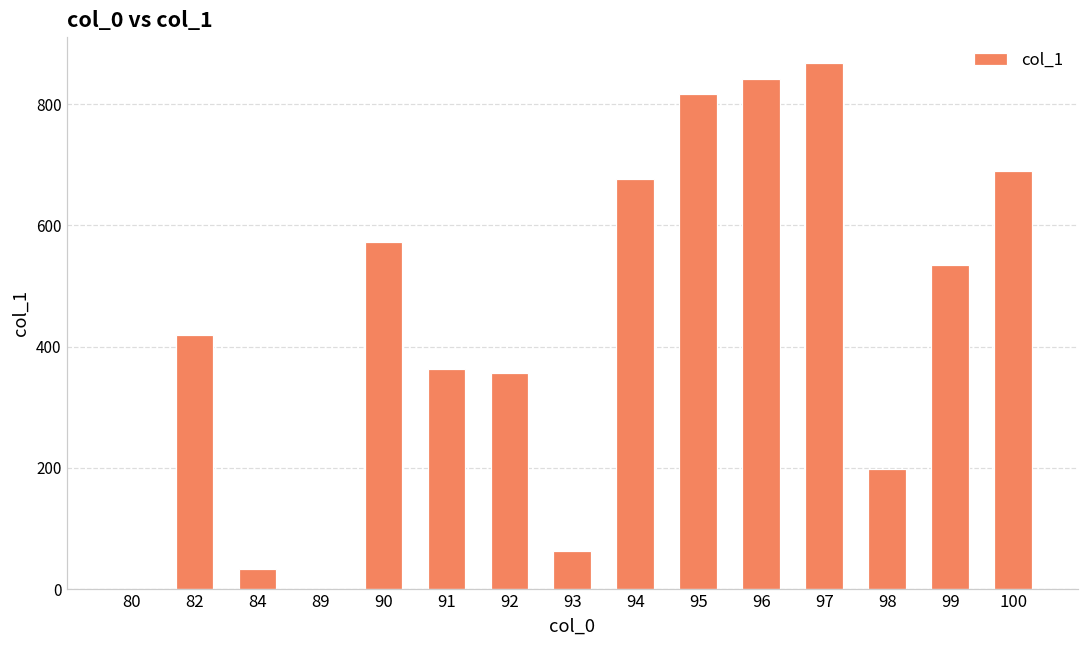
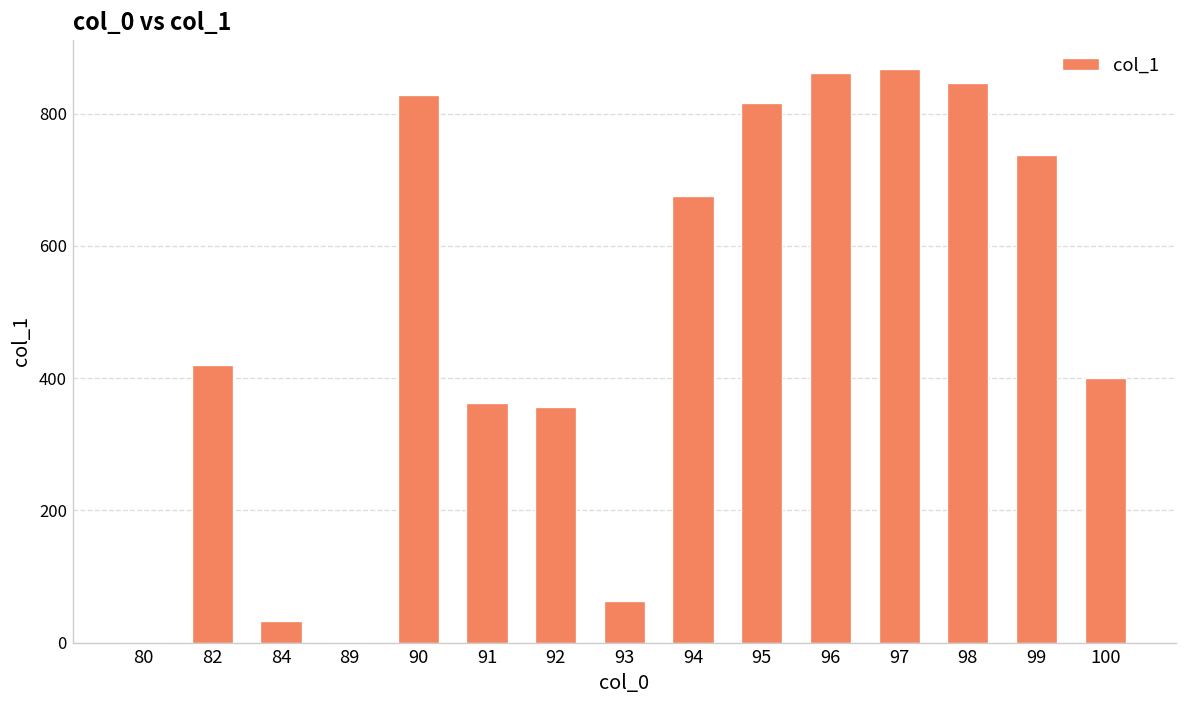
  {
    "82": 420,
    "84": 30,
-   "90": 570,
+   "90": 830,
    "91": 360,
    "92": 360,
    "93": 60,
    "94": 680,
    "95": 820,
-   "96": 840,
+   "96": 860,
    "97": 870,
-   "98": 200,
-   "99": 530,
-   "100": 690
+   "98": 850,
+   "99": 740,
+   "100": 400
  }
